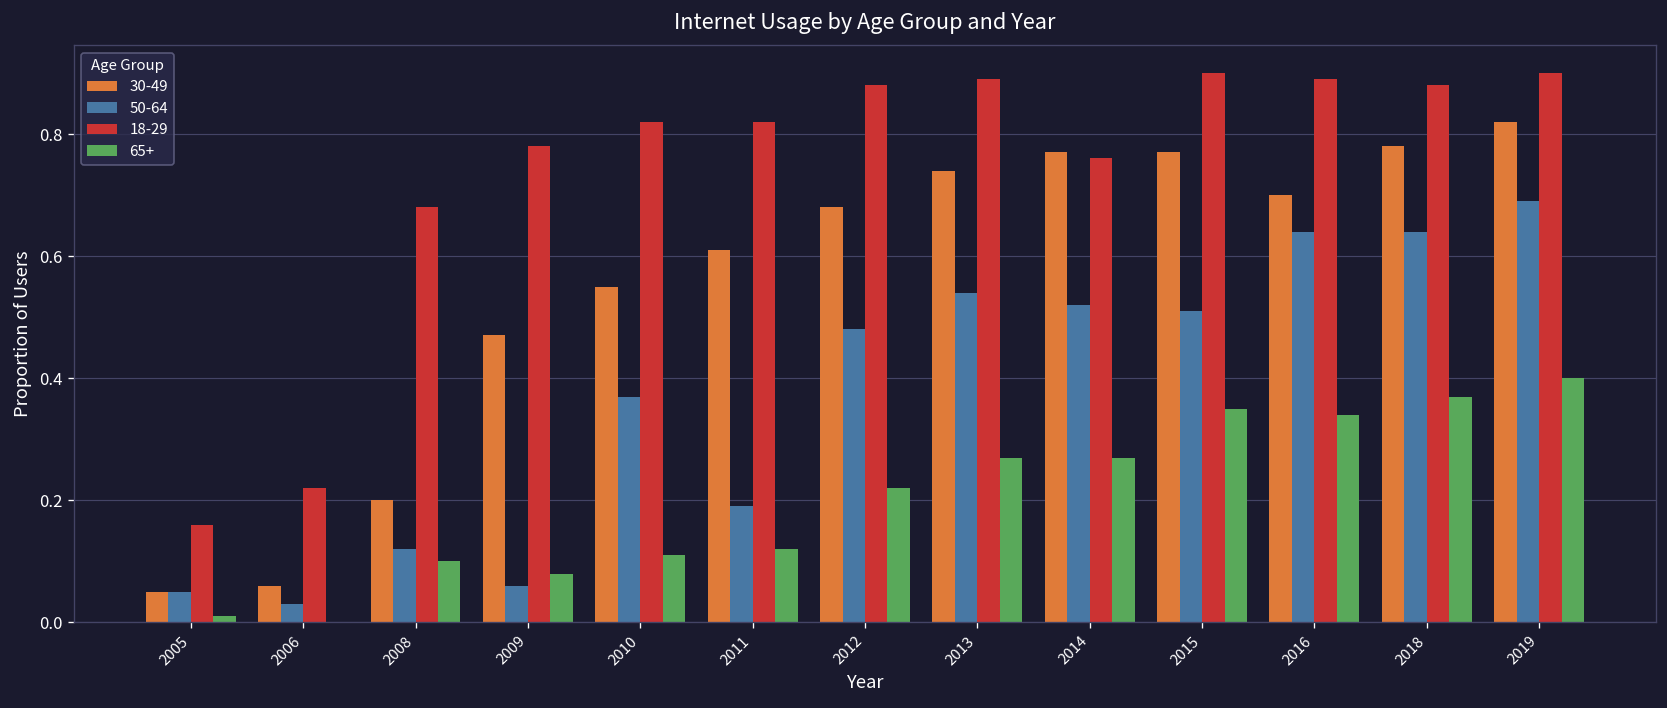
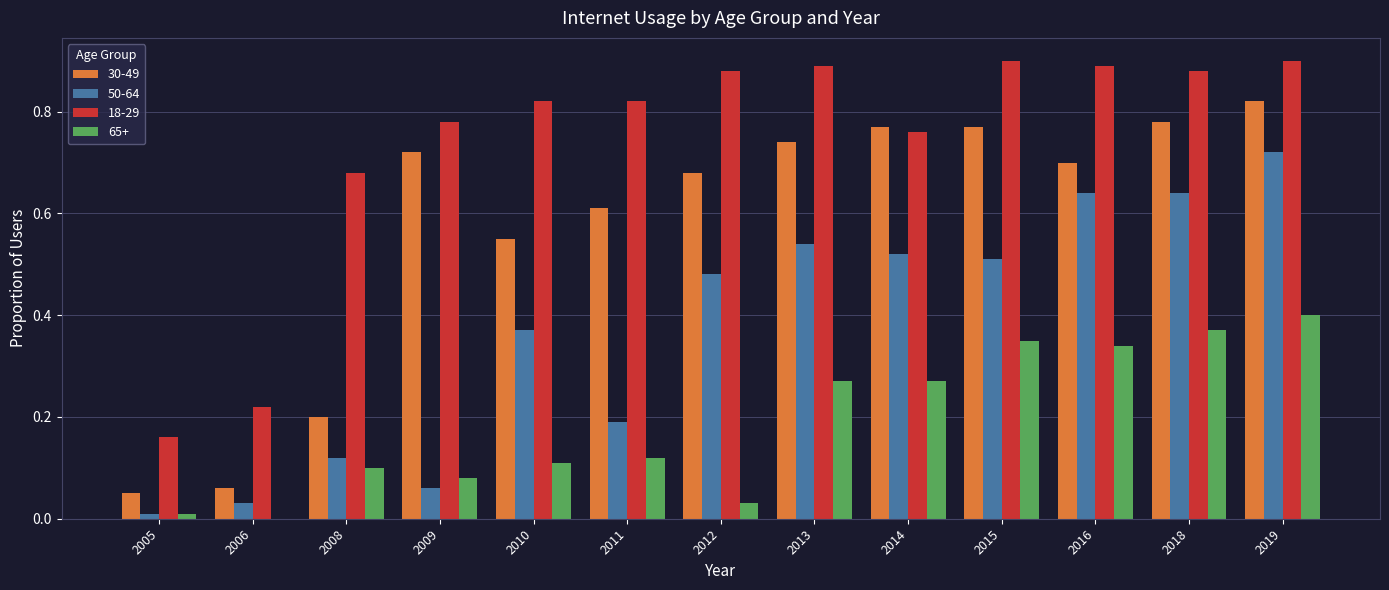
  {
    "30-49": {
      "2005": 0.05,
      "2006": 0.06,
      "2008": 0.20,
-     "2009": 0.47,
+     "2009": 0.72,
      "2010": 0.55,
      "2011": 0.61,
      "2012": 0.68,
      "2013": 0.74,
      "2014": 0.77,
      "2015": 0.77,
      "2016": 0.70,
      "2018": 0.78,
      "2019": 0.82
    },
    "50-64": {
-     "2005": 0.05,
+     "2005": 0.01,
      "2006": 0.03,
      "2008": 0.12,
      "2009": 0.06,
      "2010": 0.37,
      "2011": 0.19,
      "2012": 0.48,
      "2013": 0.54,
      "2014": 0.52,
      "2015": 0.51,
      "2016": 0.64,
      "2018": 0.64,
-     "2019": 0.69
+     "2019": 0.72
    },
    "18-29": {
      "2005": 0.16,
      "2006": 0.22,
      "2008": 0.68,
      "2009": 0.78,
      "2010": 0.82,
      "2011": 0.82,
      "2012": 0.88,
      "2013": 0.89,
      "2014": 0.76,
      "2015": 0.90,
      "2016": 0.89,
      "2018": 0.88,
      "2019": 0.90
    },
    "65+": {
      "2005": 0.01,
      "2006": 0.00,
      "2008": 0.10,
      "2009": 0.08,
      "2010": 0.11,
      "2011": 0.12,
-     "2012": 0.22,
+     "2012": 0.03,
      "2013": 0.27,
      "2014": 0.27,
      "2015": 0.35,
      "2016": 0.34,
      "2018": 0.37,
      "2019": 0.40
    }
  }
